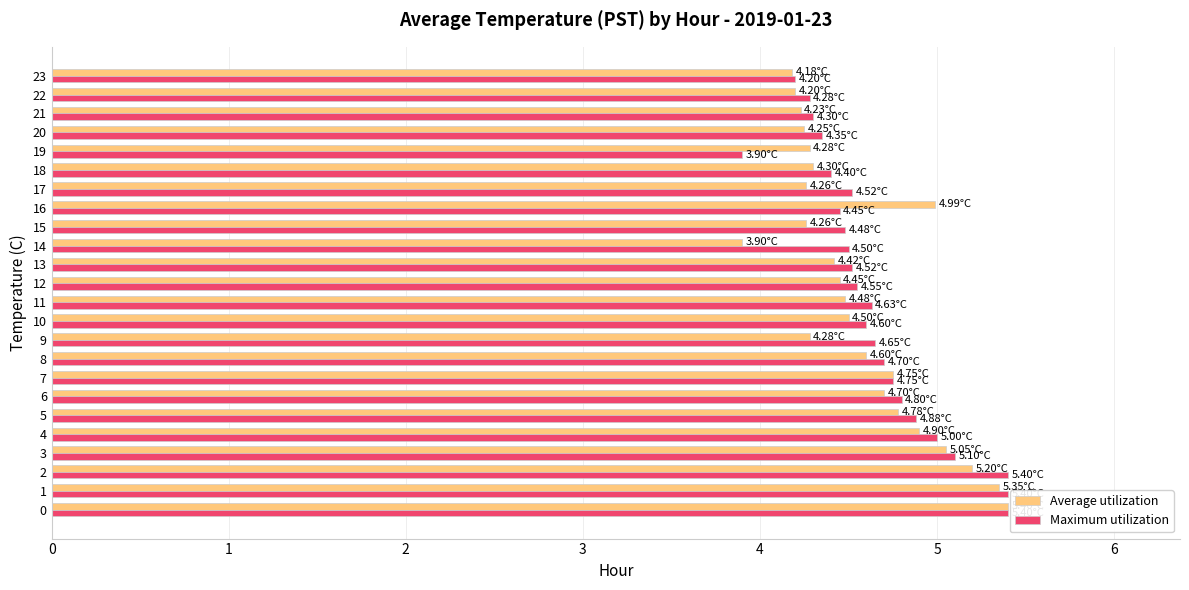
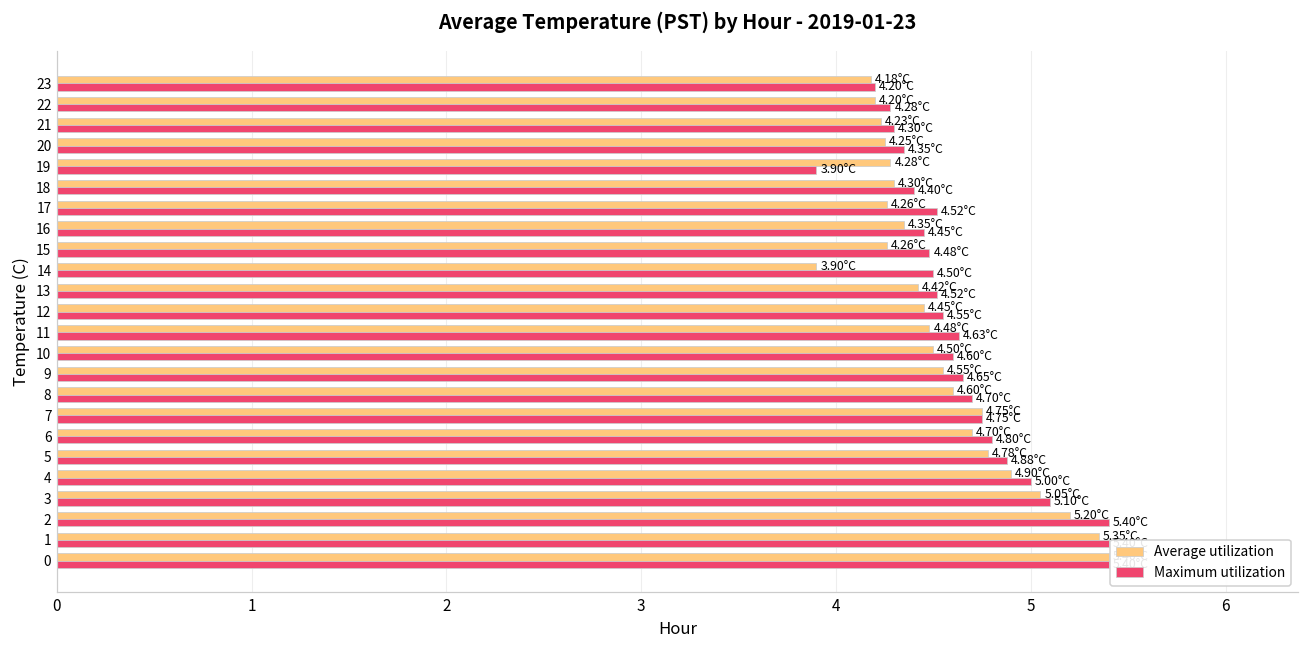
  {
    "Average utilization": {
      "19": "4.28°C",
      "17": "4.26°C",
-     "16": "4.99°C",
+     "16": "4.35°C",
      "15": "4.26°C",
      "14": "3.90°C",
      "11": "4.48°C",
-     "9": "4.28°C",
+     "9": "4.55°C",
      "2": "5.20°C"
    },
    "Maximum utilization": {
      "19": "3.90°C",
      "17": "4.52°C",
      "16": "4.45°C",
      "15": "4.48°C",
      "14": "4.50°C",
      "11": "4.63°C",
      "9": "4.65°C",
      "2": "5.40°C"
    }
  }
